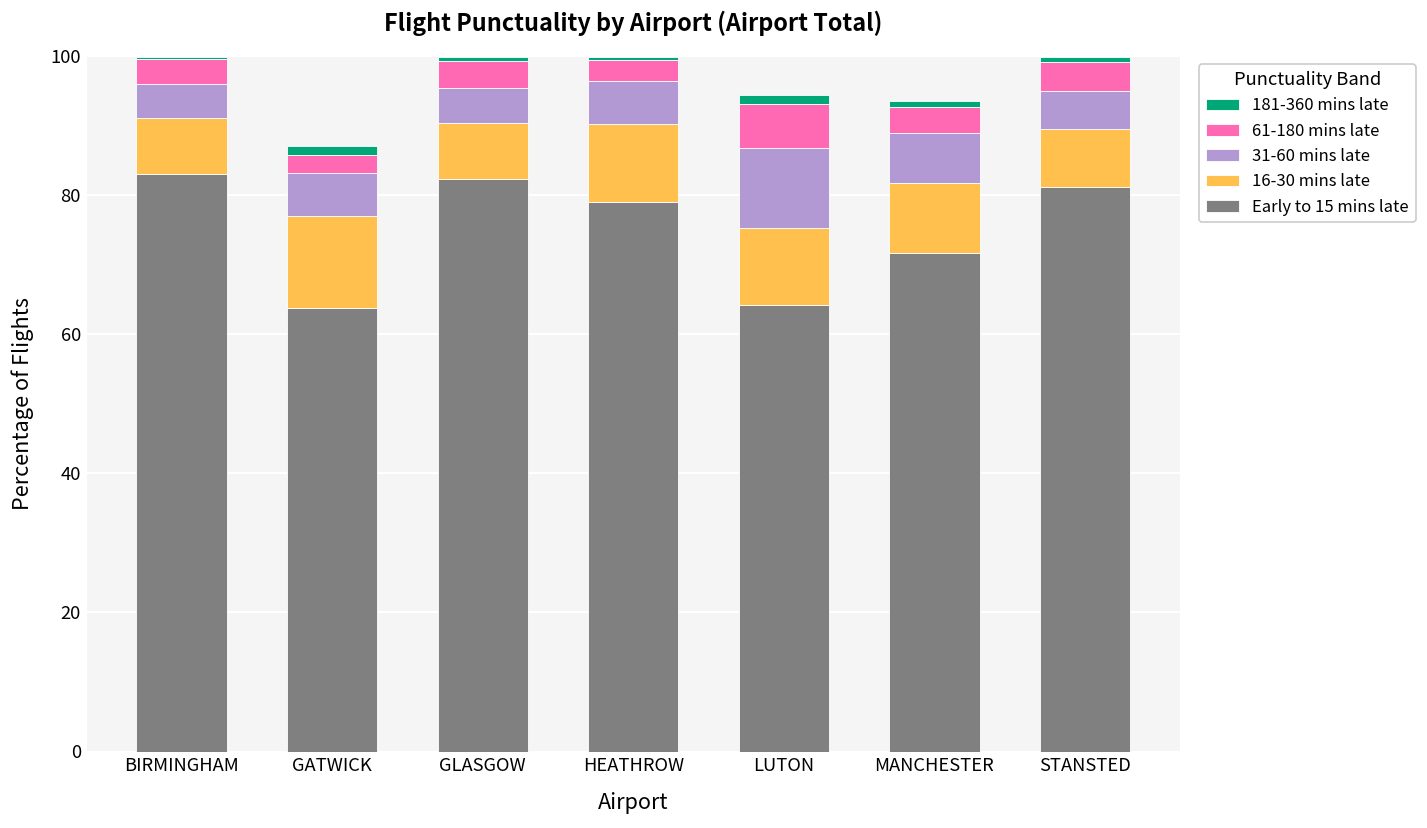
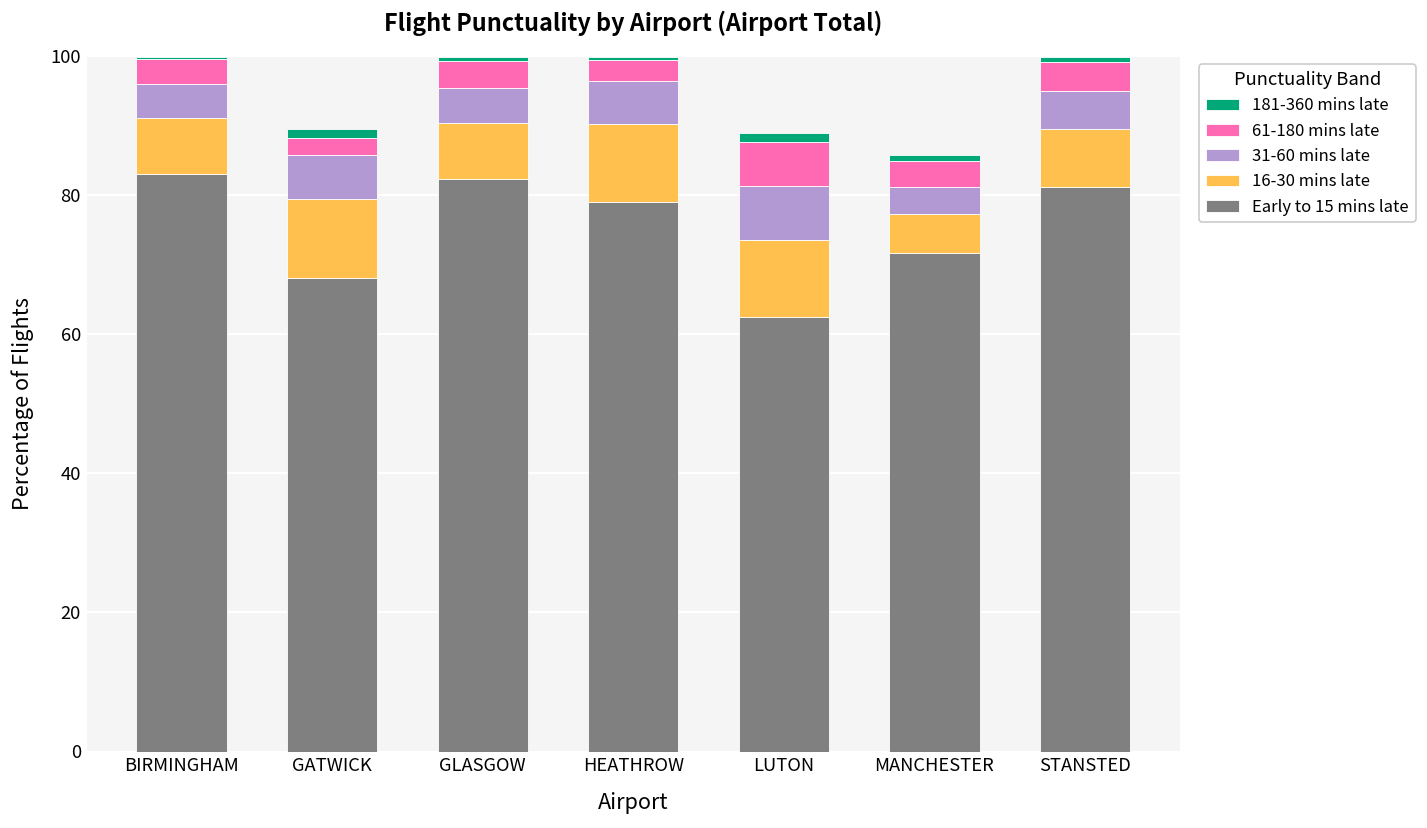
  {
    "Early to 15 mins late": {
      "BIRMINGHAM": 83,
-     "GATWICK": 64,
+     "GATWICK": 68,
      "GLASGOW": 82,
      "HEATHROW": 79,
-     "LUTON": 64,
+     "LUTON": 62,
      "MANCHESTER": 72,
      "STANSTED": 81
    },
    "16-30 mins late": {
      "BIRMINGHAM": 8,
-     "GATWICK": 13,
+     "GATWICK": 11,
      "GLASGOW": 8,
      "HEATHROW": 11,
      "LUTON": 11,
-     "MANCHESTER": 10,
+     "MANCHESTER": 6,
      "STANSTED": 8
    },
    "31-60 mins late": {
      "BIRMINGHAM": 5,
      "GATWICK": 6,
      "GLASGOW": 5,
      "HEATHROW": 6,
-     "LUTON": 11,
-     "MANCHESTER": 7,
+     "LUTON": 8,
+     "MANCHESTER": 4,
      "STANSTED": 5
    },
    "61-180 mins late": {
      "BIRMINGHAM": 4,
      "GATWICK": 3,
      "GLASGOW": 4,
      "HEATHROW": 3,
      "LUTON": 6,
      "MANCHESTER": 4,
      "STANSTED": 4
    },
    "181-360 mins late": {
      "GATWICK": 1,
      "GLASGOW": 1,
      "LUTON": 1,
      "MANCHESTER": 1,
      "STANSTED": 1
    }
  }
